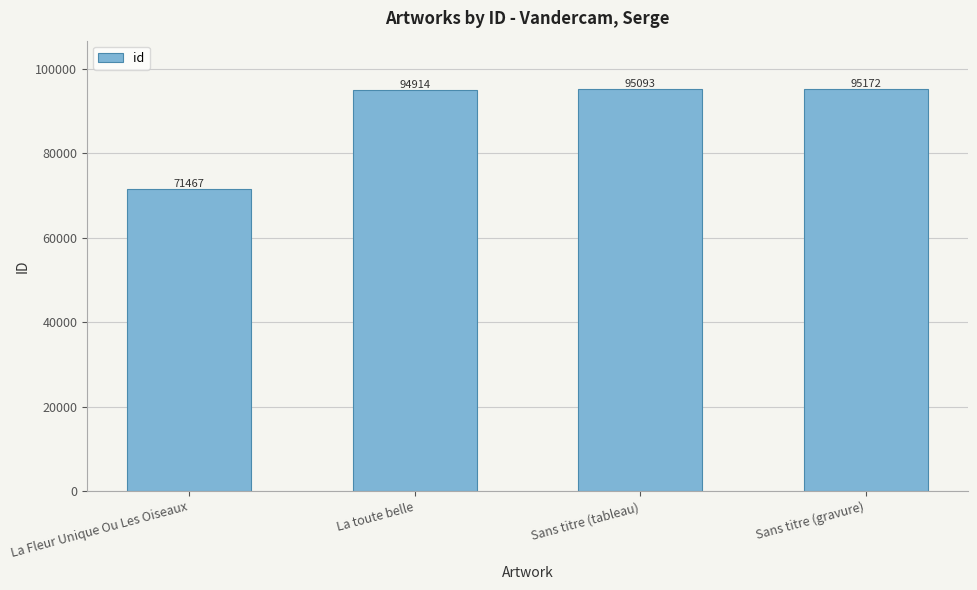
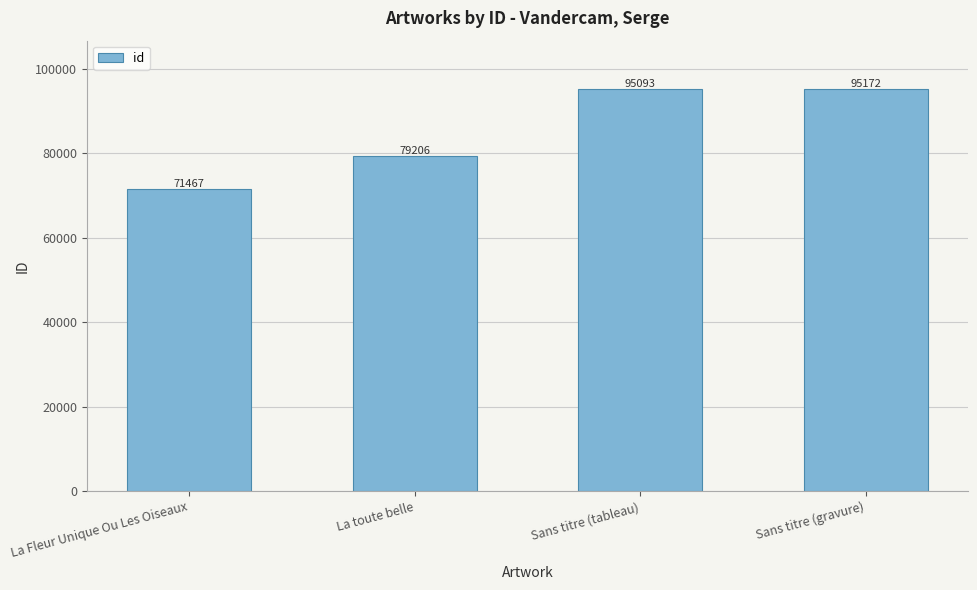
  {
    "La Fleur Unique Ou Les Oiseaux": 71467,
-   "La toute belle": 94914,
+   "La toute belle": 79206,
    "Sans titre (tableau)": 95093,
    "Sans titre (gravure)": 95172
  }
